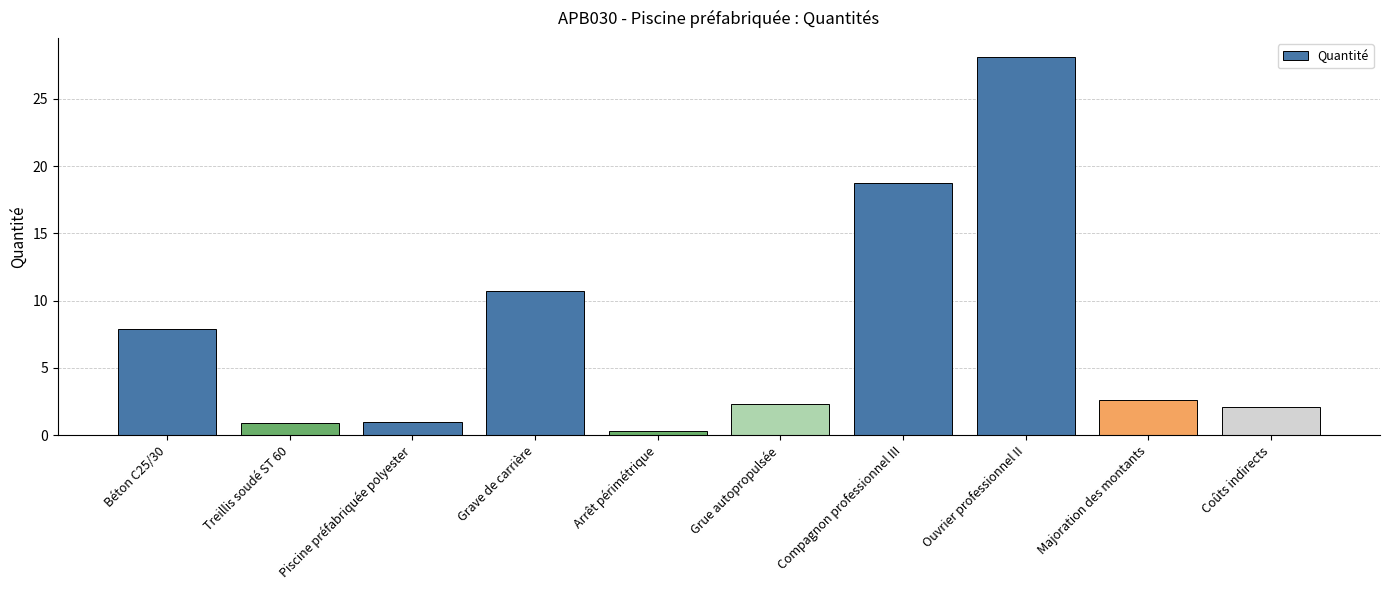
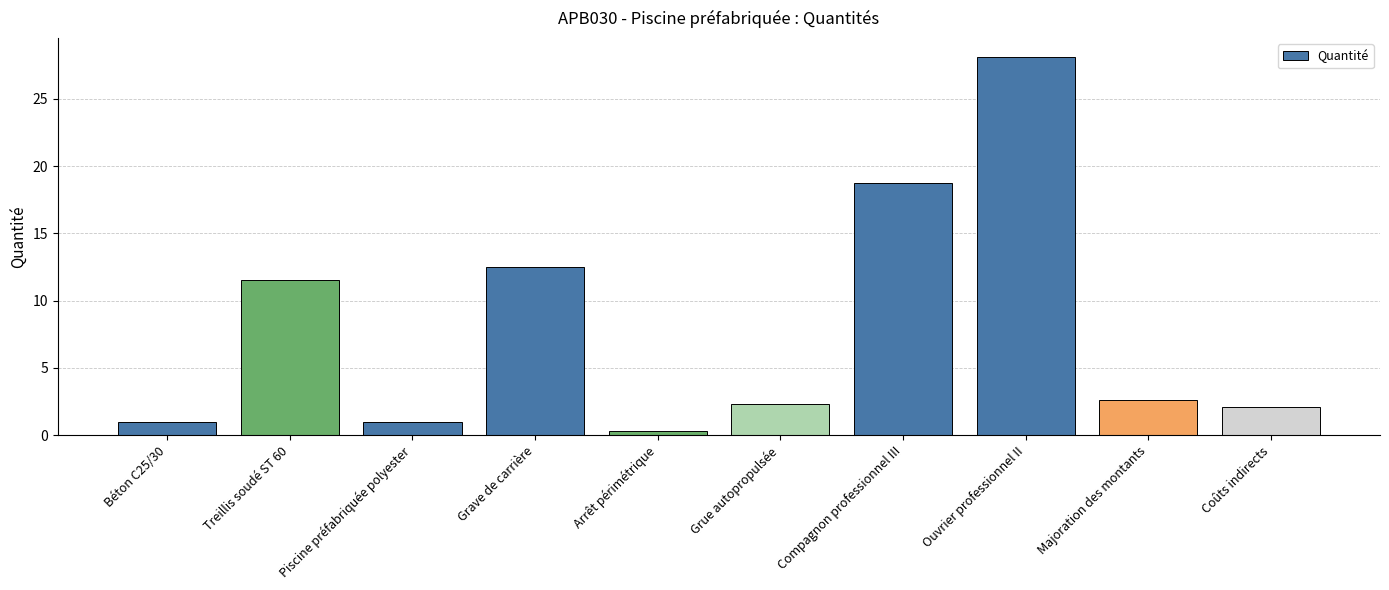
  {
-   "Béton C25/30": 7.9,
-   "Treillis soudé ST 60": 0.9,
+   "Béton C25/30": 1.0,
+   "Treillis soudé ST 60": 11.5,
    "Piscine préfabriquée polyester": 1.0,
-   "Grave de carrière": 10.7,
+   "Grave de carrière": 12.5,
    "Arrêt périmétrique": 0.3,
    "Grue autopropulsée": 2.3,
    "Compagnon professionnel III": 18.7,
    "Ouvrier professionnel II": 28.1,
    "Majoration des montants": 2.6,
    "Coûts indirects": 2.1
  }
